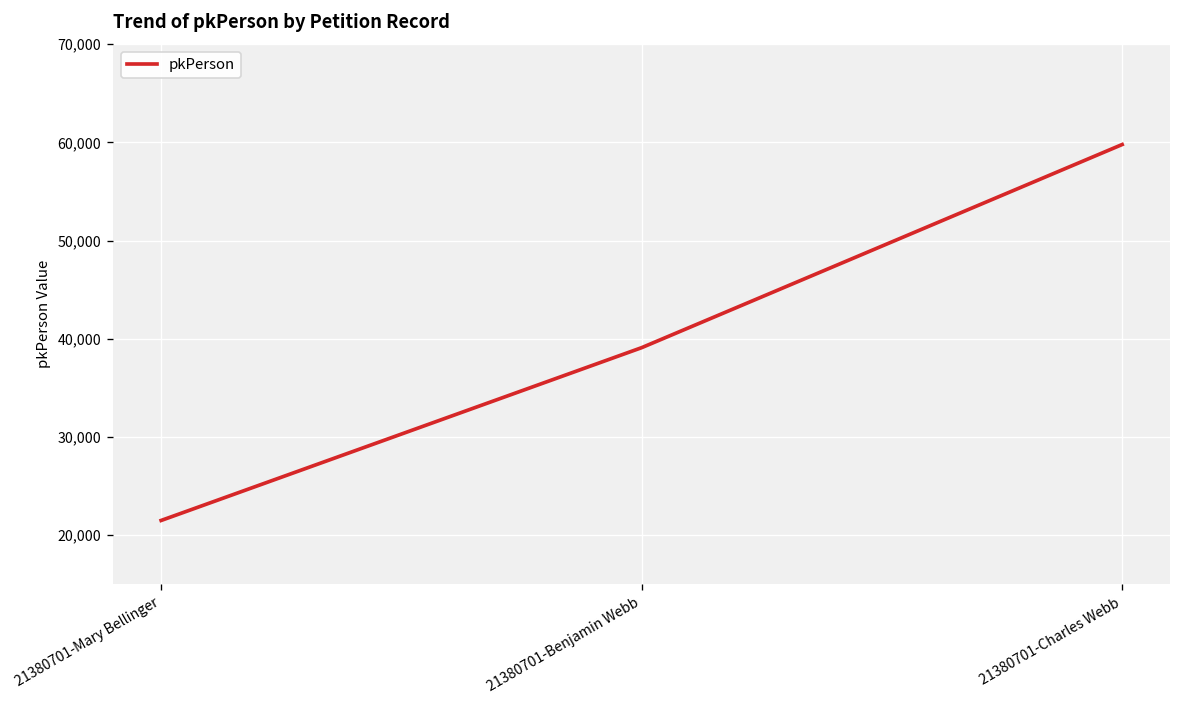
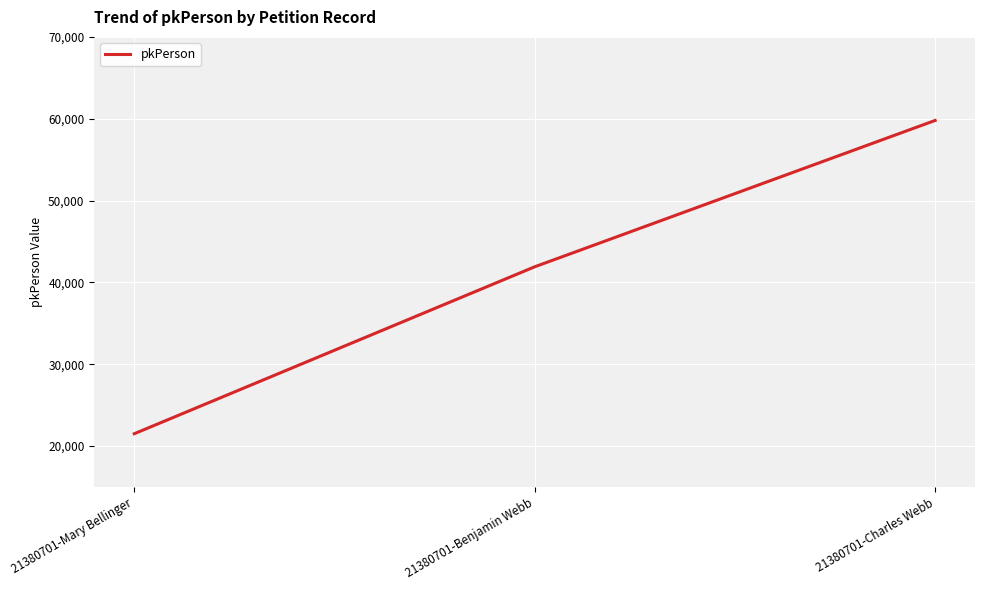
  {
    "21380701-Mary Bellinger": "22,000",
-   "21380701-Benjamin Webb": "39,000",
+   "21380701-Benjamin Webb": "42,000",
    "21380701-Charles Webb": "60,000"
  }
